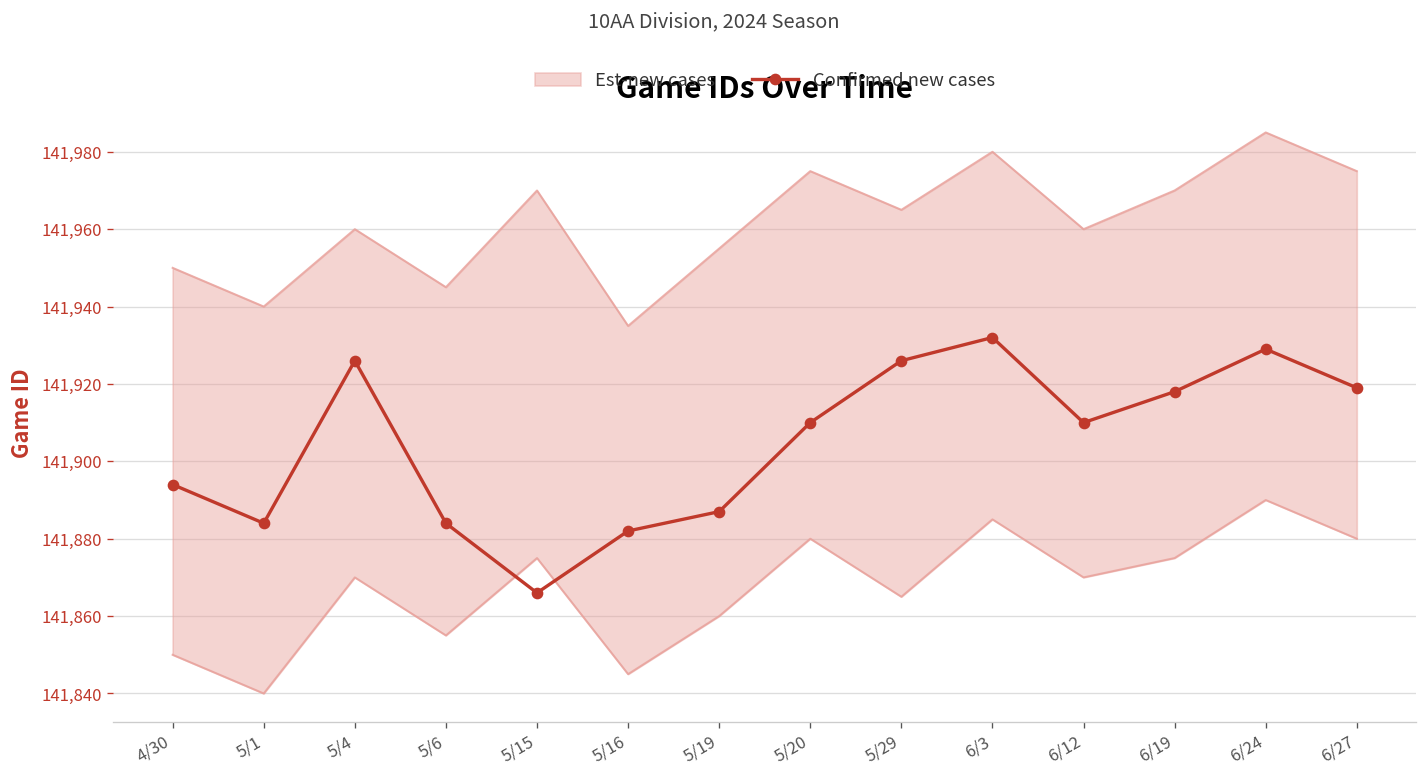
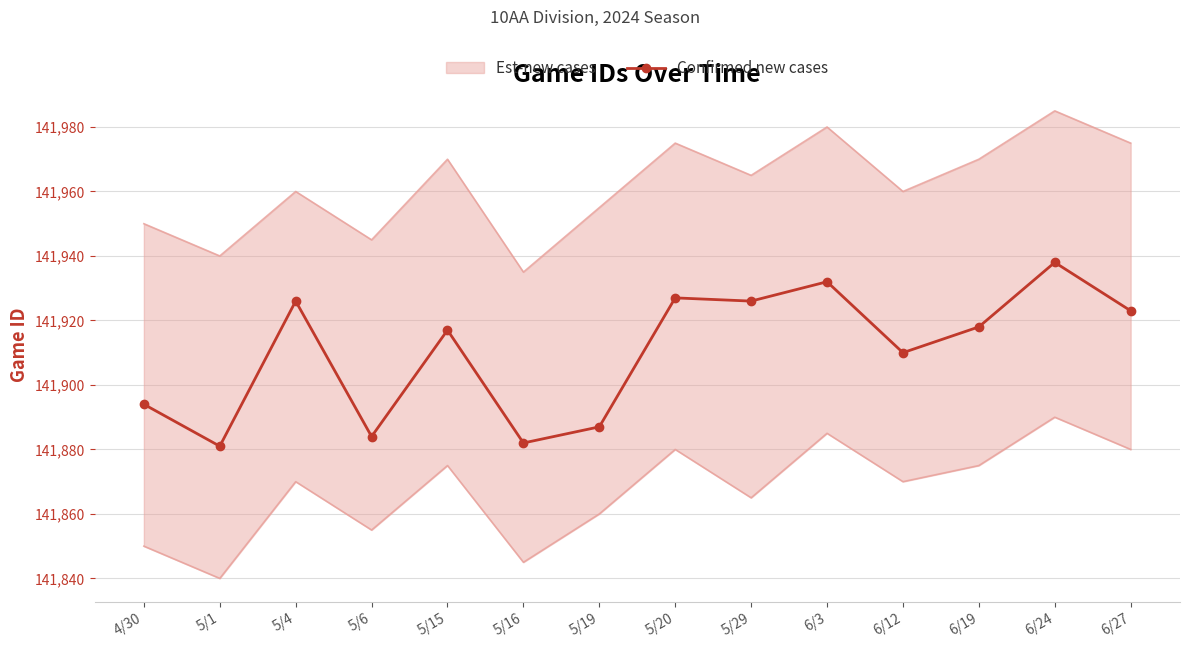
  {
    "Confirmed new cases": {
      "4/30": "141,894",
-     "5/1": "141,884",
+     "5/1": "141,881",
      "5/4": "141,926",
      "5/6": "141,884",
-     "5/15": "141,866",
+     "5/15": "141,917",
      "5/16": "141,882",
      "5/19": "141,887",
-     "5/20": "141,910",
+     "5/20": "141,927",
      "5/29": "141,926",
      "6/3": "141,932",
      "6/12": "141,910",
      "6/19": "141,918",
-     "6/24": "141,929",
-     "6/27": "141,919"
+     "6/24": "141,938",
+     "6/27": "141,923"
    }
  }
